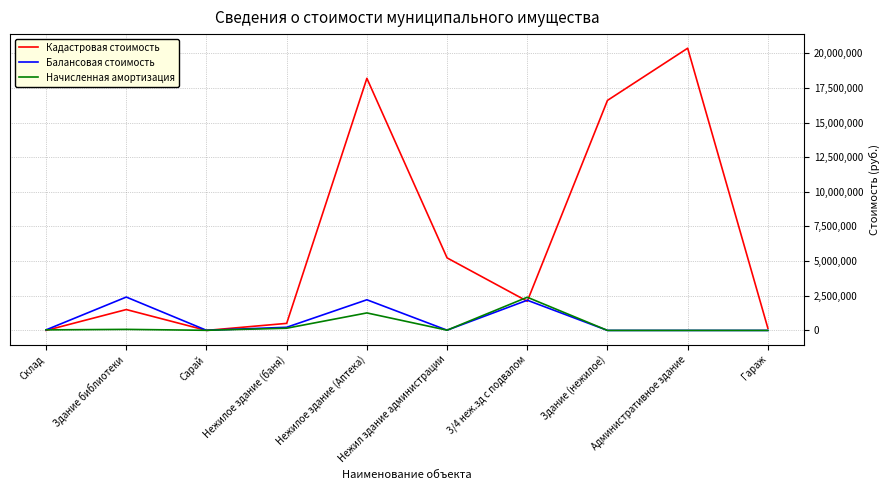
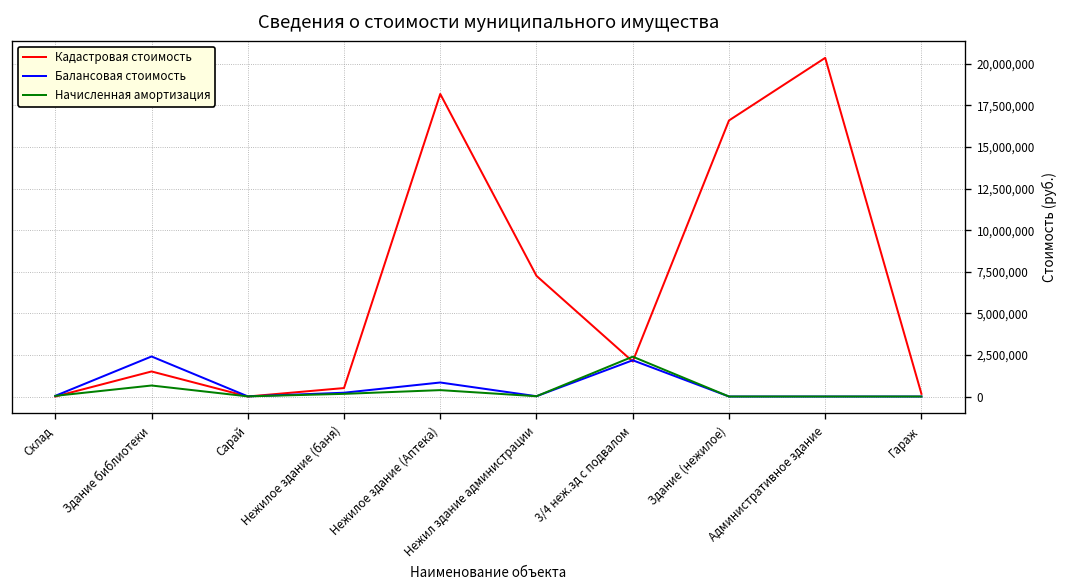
  {
    "Кадастровая стоимость": {
      "Здание библиотеки": "1,500,000",
      "Нежилое здание (баня)": "500,000",
      "Нежилое здание (Аптека)": "18,200,000",
-     "Нежил здание администрации": "5,200,000",
+     "Нежил здание администрации": "7,300,000",
      "Здание (нежилое)": "16,600,000",
      "Административное здание": "20,400,000"
    },
    "Балансовая стоимость": {
      "Здание библиотеки": "2,400,000",
-     "Нежилое здание (Аптека)": "2,200,000"
+     "Нежилое здание (Аптека)": "800,000"
    },
    "Начисленная амортизация": {
-     "Здание библиотеки": "100,000",
-     "Нежилое здание (Аптека)": "1,300,000",
+     "Здание библиотеки": "700,000",
+     "Нежилое здание (Аптека)": "400,000",
      "3/4 неж.зд с подвалом": "2,400,000"
    }
  }
